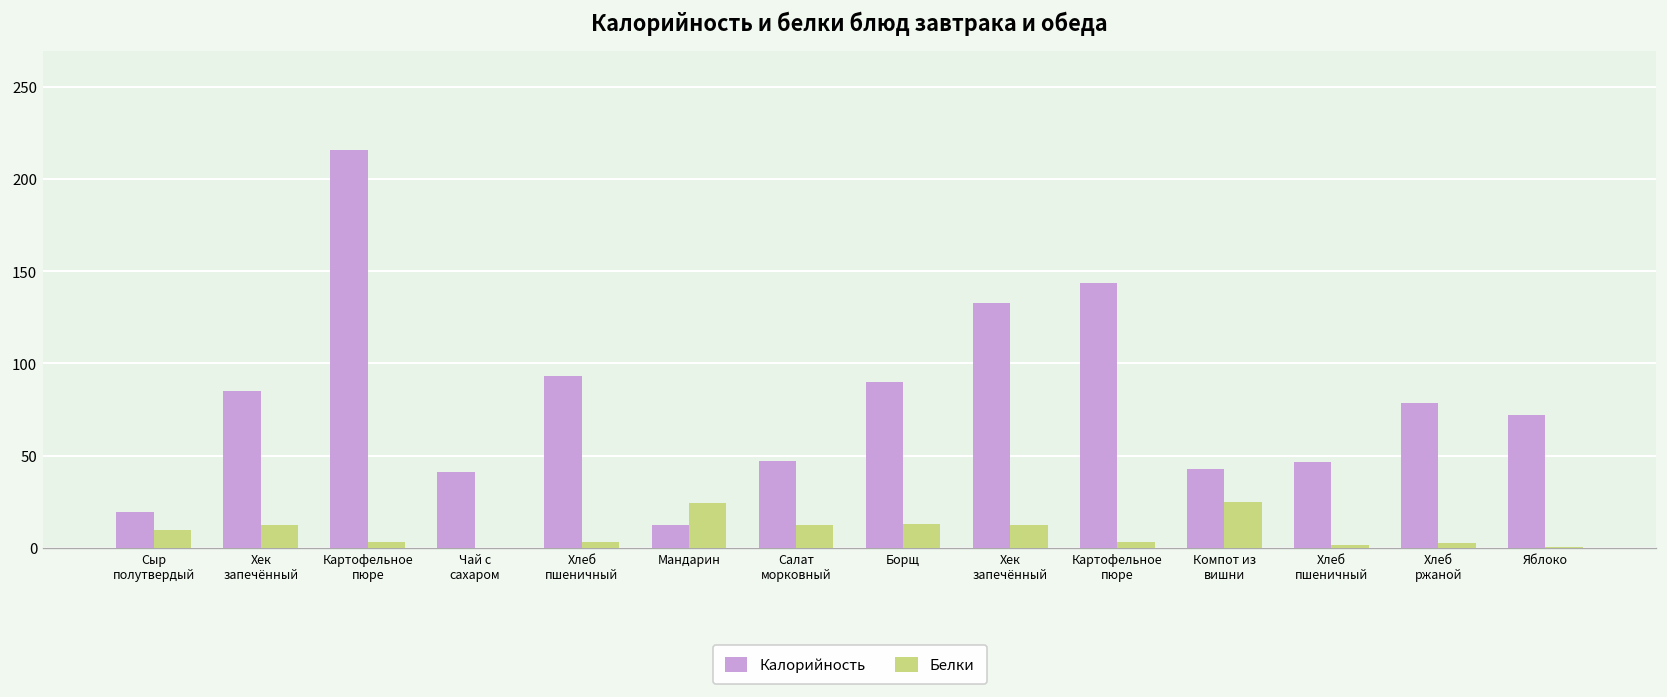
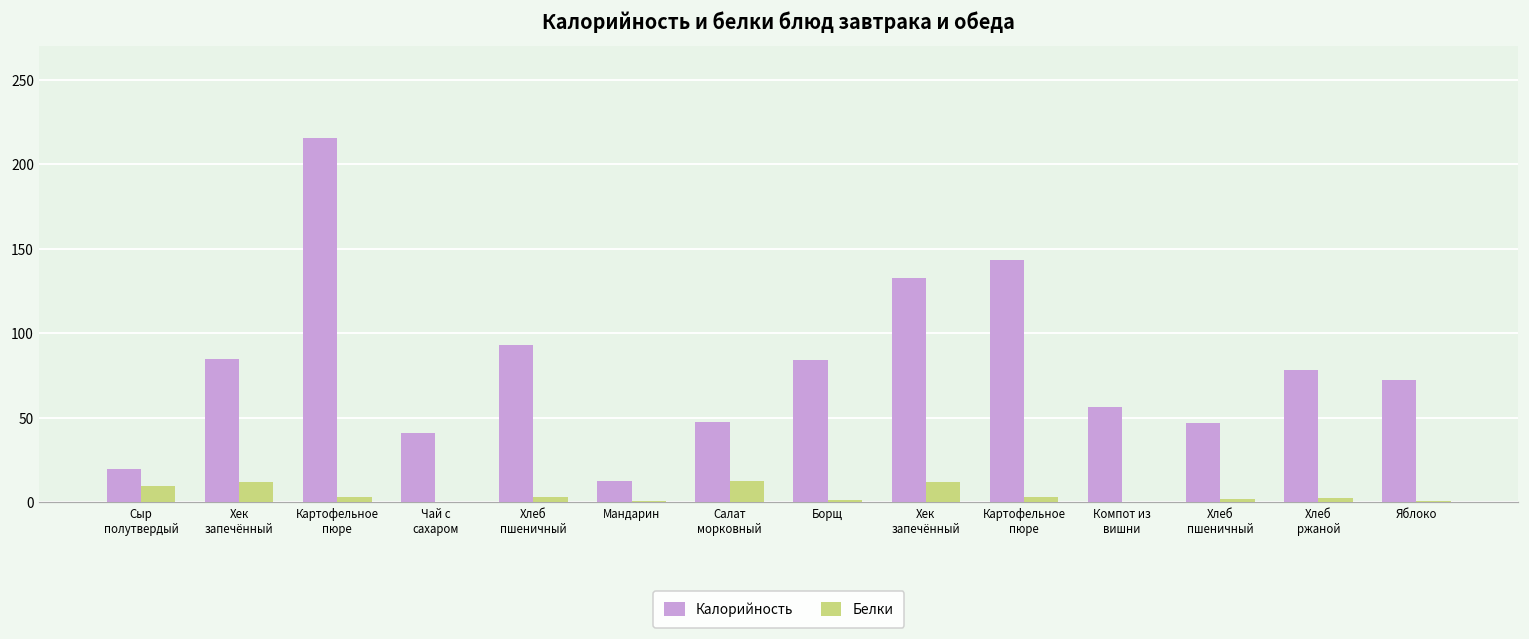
  {
    "Калорийность": {
      "Сыр полутвердый": 20,
      "Чай с сахаром": 41,
      "Мандарин": 12,
      "Салат морковный": 47,
-     "Борщ": 90,
-     "Компот из вишни": 43,
+     "Борщ": 84,
+     "Компот из вишни": 56,
      "Хлеб ржаной": 78,
      "Яблоко": 72
    },
    "Белки": {
      "Сыр полутвердый": 9,
-     "Мандарин": 24,
+     "Мандарин": 1,
      "Салат морковный": 12,
-     "Борщ": 13,
-     "Компот из вишни": 25,
+     "Борщ": 2,
+     "Компот из вишни": 0,
      "Хлеб ржаной": 3
    }
  }
